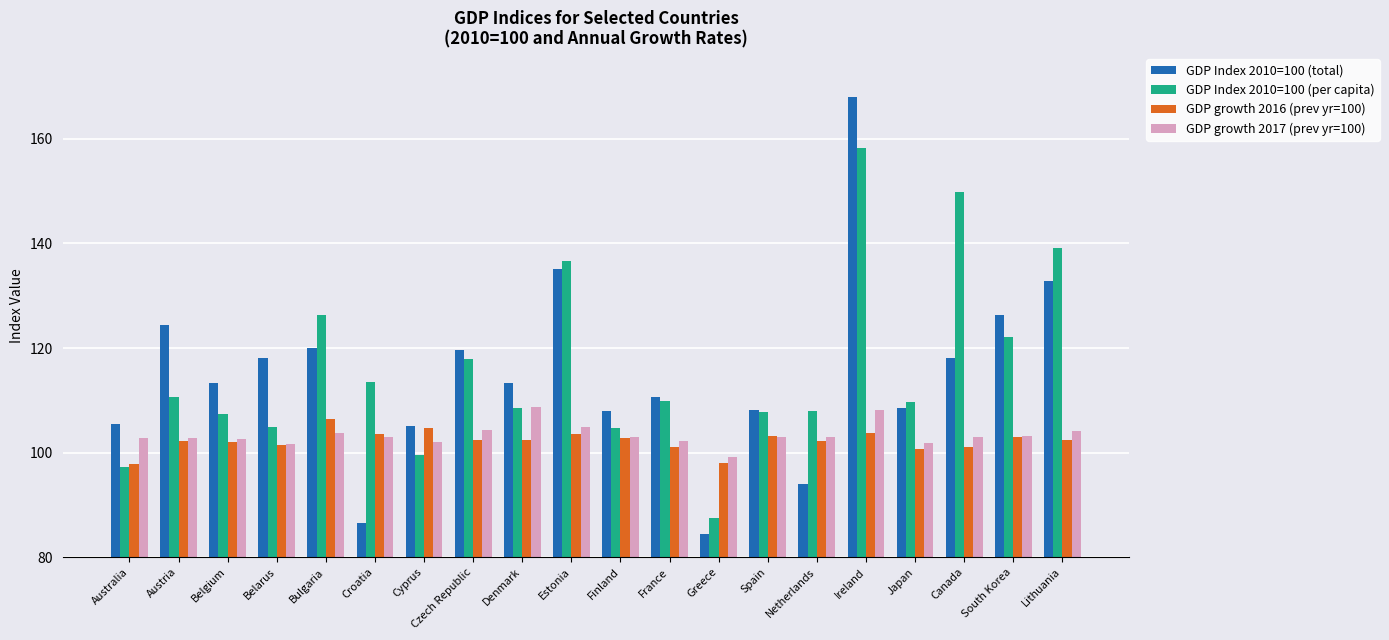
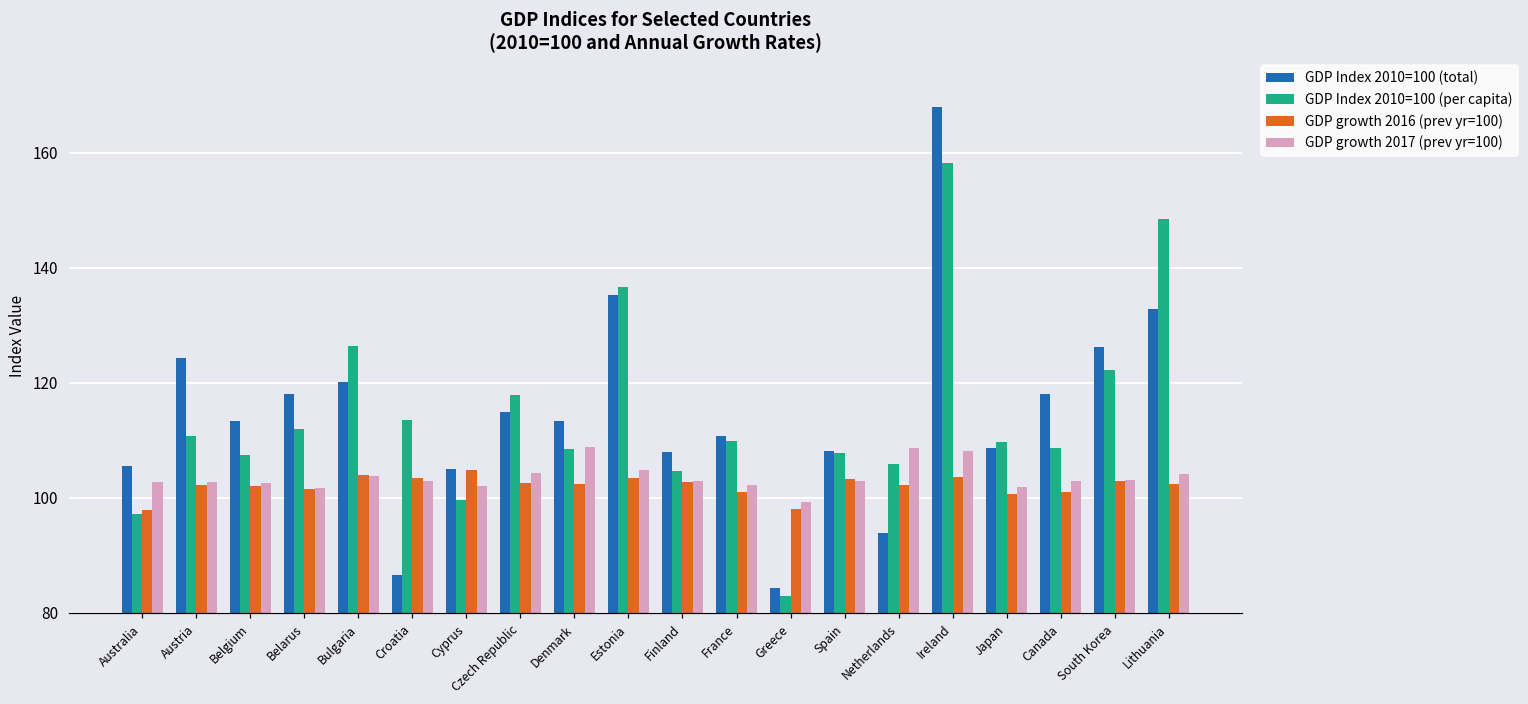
  {
    "GDP Index 2010=100 (total)": {
      "Australia": 106,
      "Austria": 124,
      "Belgium": 113,
      "Belarus": 118,
      "Bulgaria": 120,
      "Croatia": 87,
      "Cyprus": 105,
-     "Czech Republic": 120,
+     "Czech Republic": 115,
      "Denmark": 113,
      "Estonia": 135,
      "Finland": 108,
      "France": 111,
      "Greece": 84,
      "Spain": 108,
      "Netherlands": 94,
      "Ireland": 168,
      "Japan": 109,
      "Canada": 118,
      "South Korea": 126,
      "Lithuania": 133
    },
    "GDP Index 2010=100 (per capita)": {
      "Australia": 97,
      "Austria": 111,
      "Belgium": 107,
-     "Belarus": 105,
+     "Belarus": 112,
      "Bulgaria": 126,
      "Croatia": 114,
      "Cyprus": 100,
      "Czech Republic": 118,
      "Denmark": 109,
      "Estonia": 137,
      "Finland": 105,
      "France": 110,
-     "Greece": 87,
+     "Greece": 83,
      "Spain": 108,
-     "Netherlands": 108,
+     "Netherlands": 106,
      "Ireland": 158,
      "Japan": 110,
-     "Canada": 150,
+     "Canada": 109,
      "South Korea": 122,
-     "Lithuania": 139
+     "Lithuania": 149
    },
    "GDP growth 2016 (prev yr=100)": {
      "Australia": 98,
      "Austria": 102,
      "Belgium": 102,
      "Belarus": 102,
-     "Bulgaria": 106,
+     "Bulgaria": 104,
      "Croatia": 104,
      "Cyprus": 105,
      "Czech Republic": 103,
      "Denmark": 102,
      "Estonia": 104,
      "Finland": 103,
      "France": 101,
      "Greece": 98,
      "Spain": 103,
      "Netherlands": 102,
      "Ireland": 104,
      "Japan": 101,
      "Canada": 101,
      "South Korea": 103,
      "Lithuania": 102
    },
    "GDP growth 2017 (prev yr=100)": {
      "Australia": 103,
      "Austria": 103,
      "Belgium": 103,
      "Belarus": 102,
      "Bulgaria": 104,
      "Croatia": 103,
      "Cyprus": 102,
      "Czech Republic": 104,
      "Denmark": 109,
      "Estonia": 105,
      "Finland": 103,
      "France": 102,
      "Greece": 99,
      "Spain": 103,
-     "Netherlands": 103,
+     "Netherlands": 109,
      "Ireland": 108,
      "Japan": 102,
      "Canada": 103,
      "South Korea": 103,
      "Lithuania": 104
    }
  }
